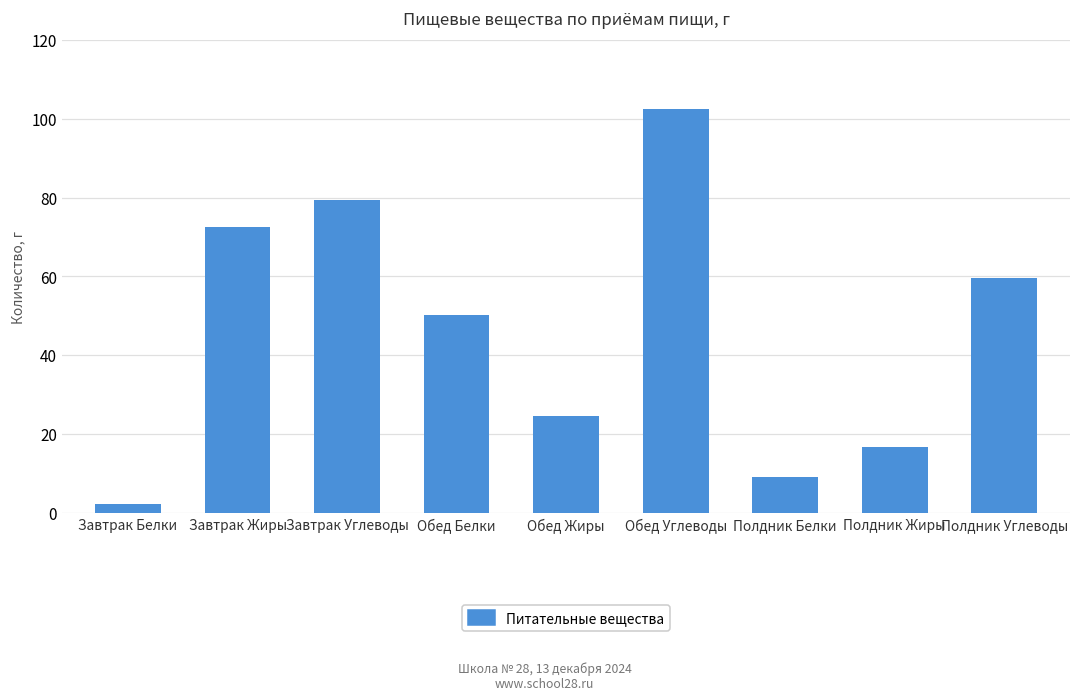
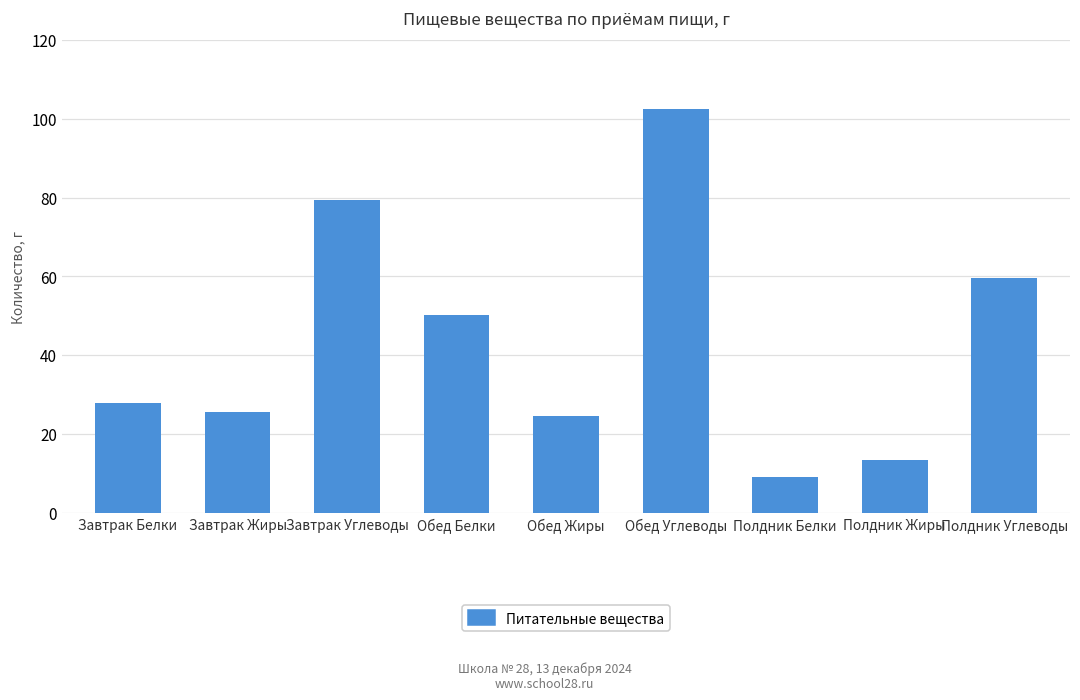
  {
-   "Завтрак Белки": 2,
-   "Завтрак Жиры": 72,
+   "Завтрак Белки": 28,
+   "Завтрак Жиры": 26,
    "Завтрак Углеводы": 79,
    "Обед Белки": 50,
    "Обед Жиры": 25,
    "Обед Углеводы": 103,
    "Полдник Белки": 9,
-   "Полдник Жиры": 17,
+   "Полдник Жиры": 14,
    "Полдник Углеводы": 60
  }
